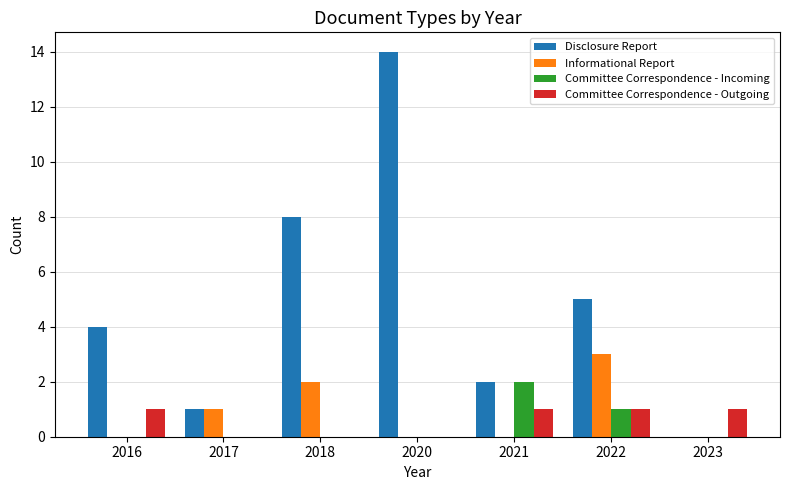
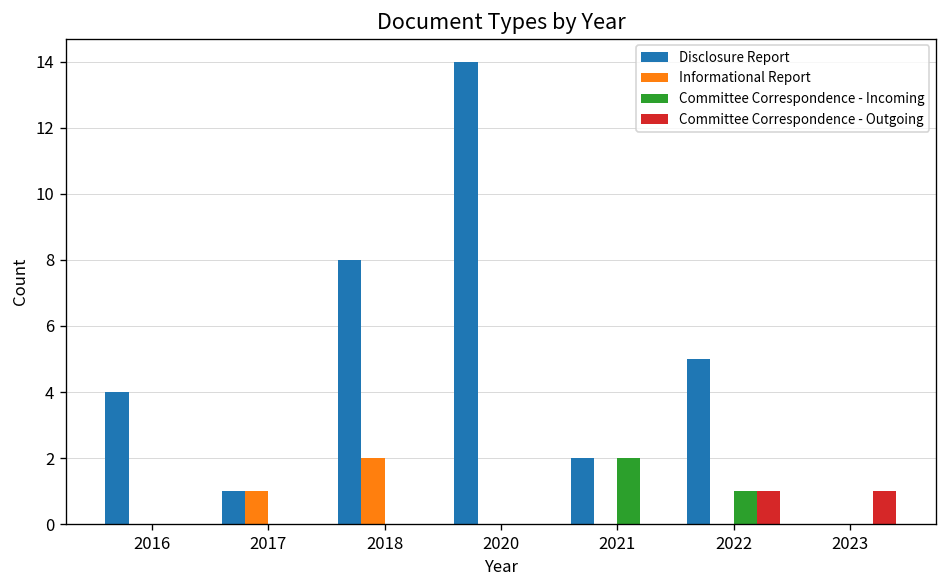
  {
    "Disclosure Report": {
      "2016": 4,
      "2017": 1,
      "2018": 8,
      "2020": 14,
      "2021": 2,
      "2022": 5,
      "2023": 0
    },
    "Informational Report": {
      "2016": 0,
      "2017": 1,
      "2018": 2,
      "2020": 0,
      "2021": 0,
-     "2022": 3,
+     "2022": 0,
      "2023": 0
    },
    "Committee Correspondence - Incoming": {
      "2016": 0,
      "2017": 0,
      "2018": 0,
      "2020": 0,
      "2021": 2,
      "2022": 1,
      "2023": 0
    },
    "Committee Correspondence - Outgoing": {
-     "2016": 1,
+     "2016": 0,
      "2017": 0,
      "2018": 0,
      "2020": 0,
-     "2021": 1,
+     "2021": 0,
      "2022": 1,
      "2023": 1
    }
  }
